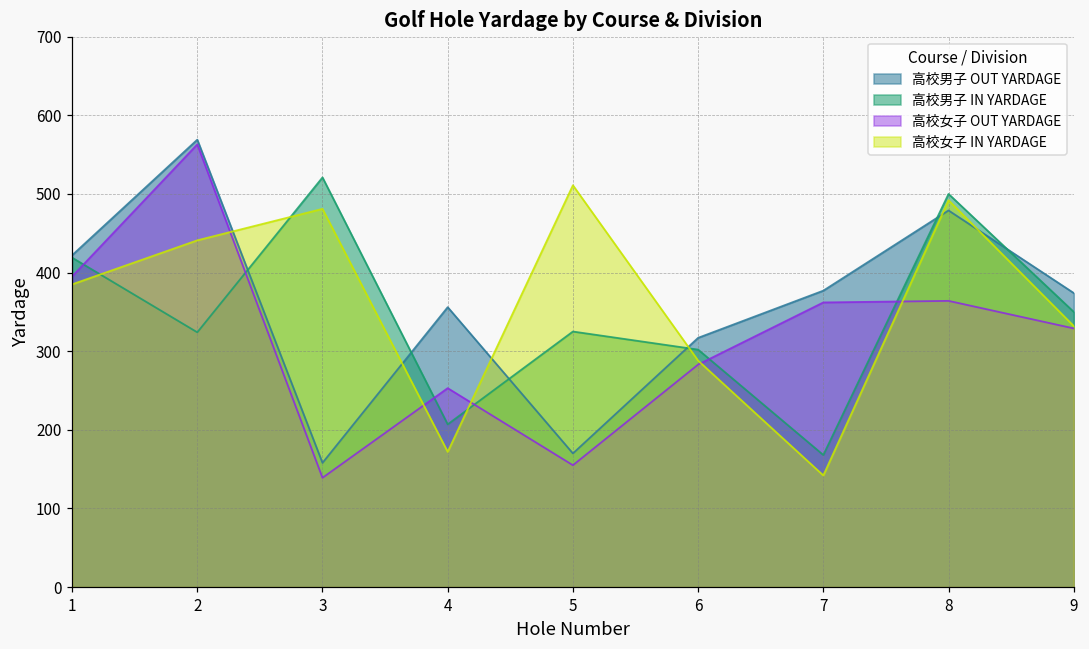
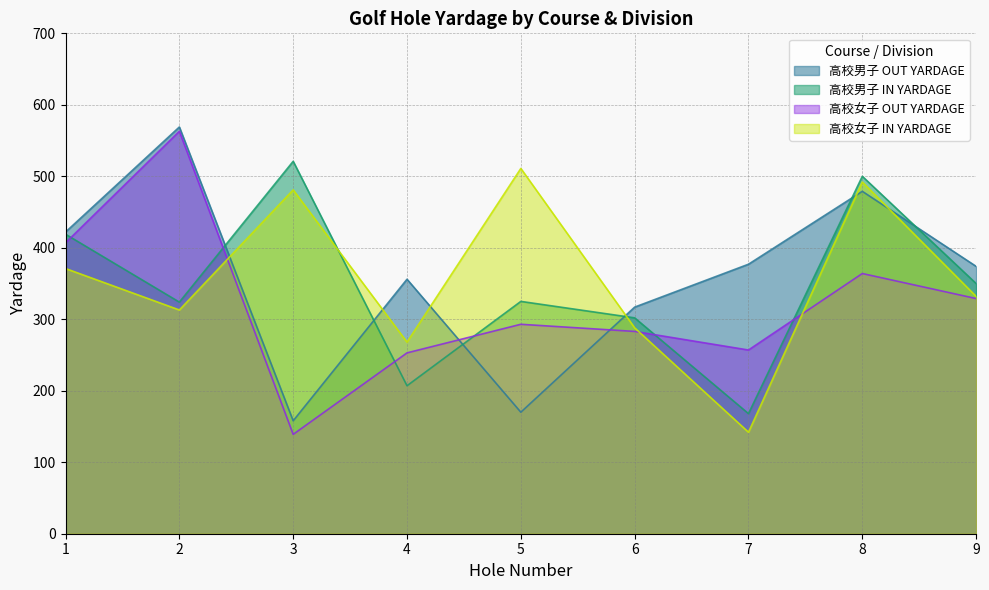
  {
    "高校女子 OUT YARDAGE": {
-     "1": 400,
+     "1": 410,
      "2": 560,
      "3": 140,
      "4": 250,
-     "5": 160,
+     "5": 290,
      "6": 280,
-     "7": 360,
+     "7": 260,
      "8": 360
    },
    "高校女子 IN YARDAGE": {
-     "1": 390,
-     "2": 440,
+     "1": 370,
+     "2": 310,
      "3": 480,
-     "4": 170,
+     "4": 270,
      "5": 510,
      "6": 290,
      "7": 140,
      "8": 490
    }
  }
